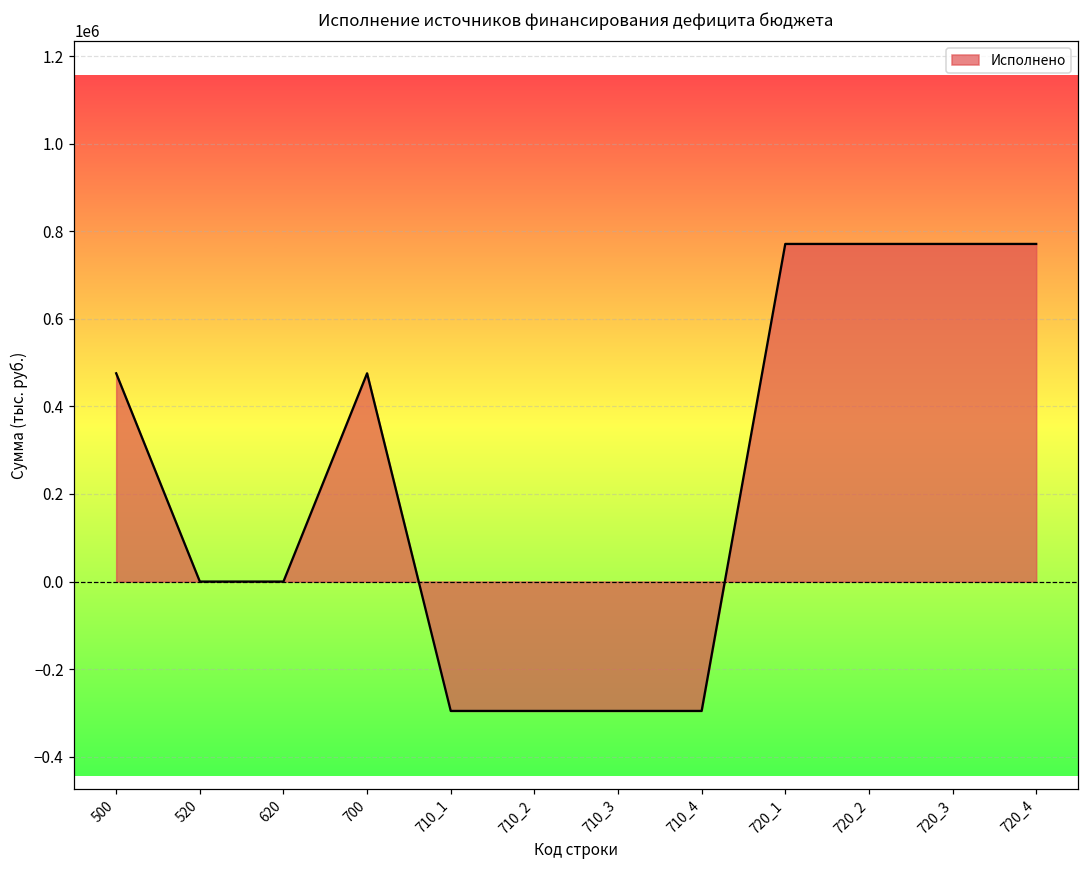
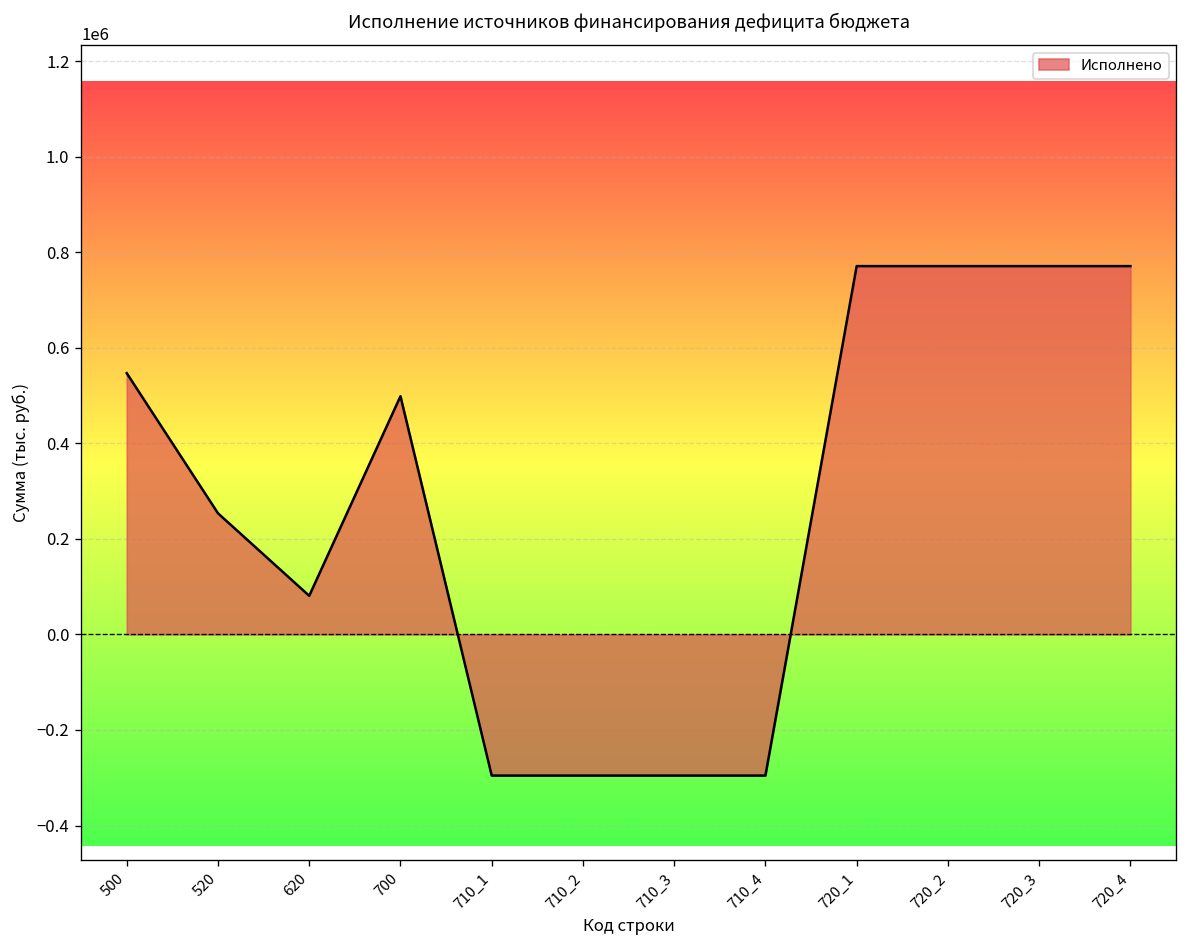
  {
    "Исполнено": {
-     "500": 480000,
-     "520": 0,
-     "620": 0,
-     "700": 480000
+     "500": 550000,
+     "520": 250000,
+     "620": 80000,
+     "700": 500000
    }
  }
